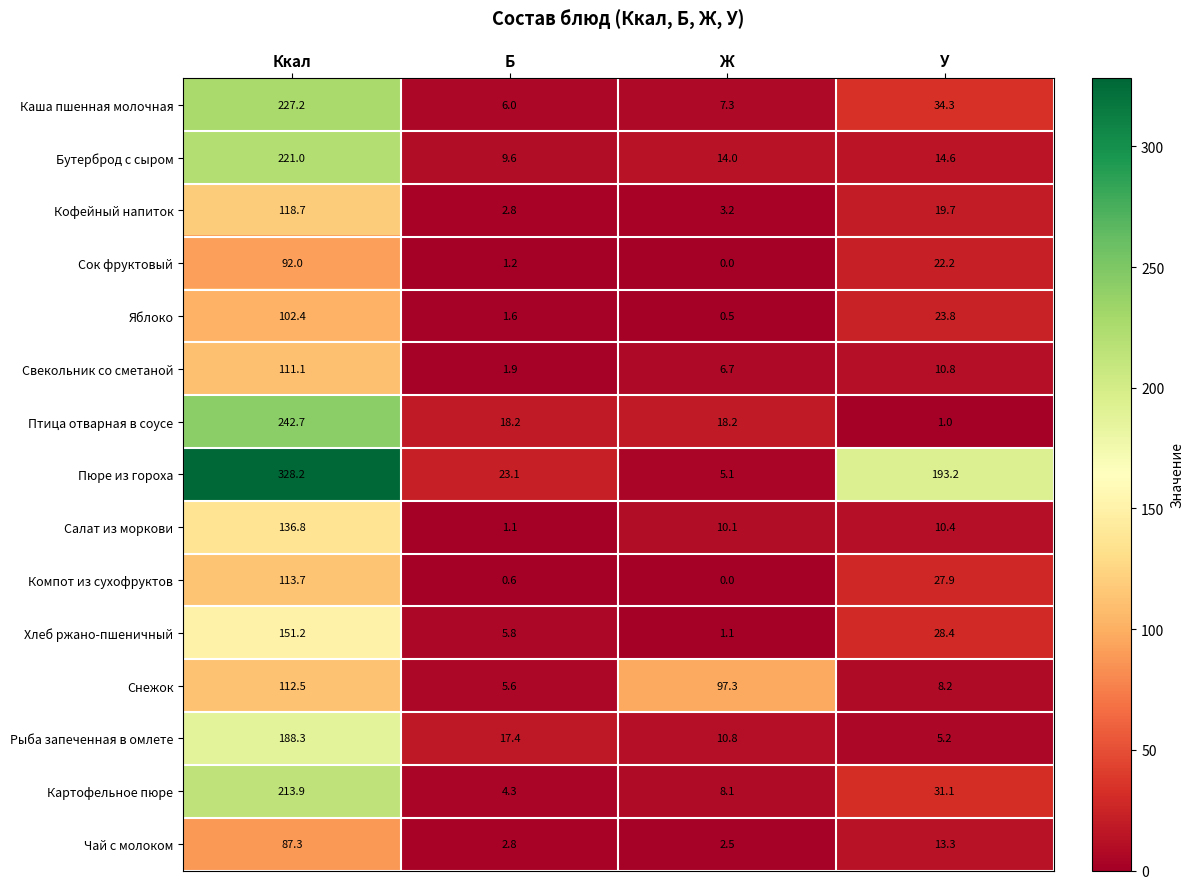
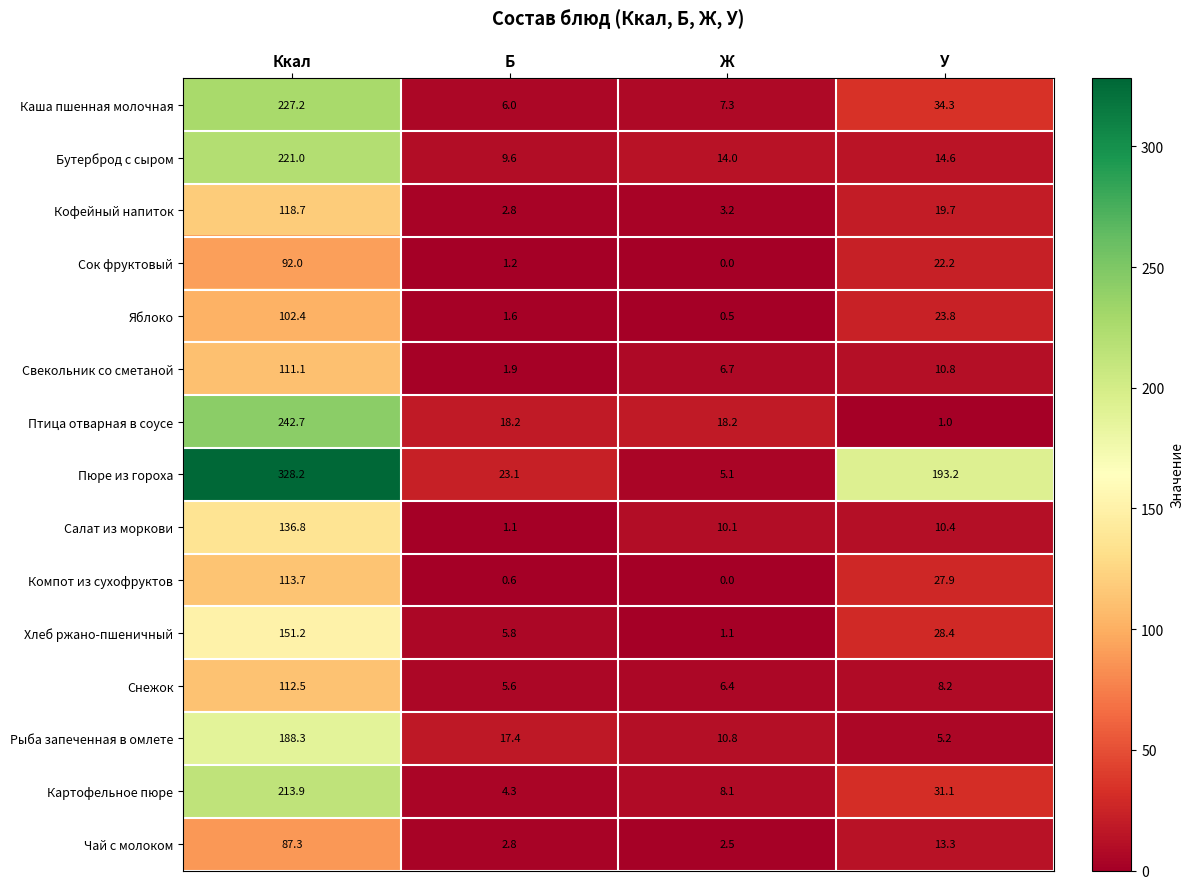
  {
    "Каша пшенная молочная": {
      "Ккал": 227.2,
      "Б": 6.0,
      "Ж": 7.3,
      "У": 34.3
    },
    "Бутерброд с сыром": {
      "Ккал": 221.0,
      "Б": 9.6,
      "Ж": 14.0,
      "У": 14.6
    },
    "Кофейный напиток": {
      "Ккал": 118.7,
      "Б": 2.8,
      "Ж": 3.2,
      "У": 19.7
    },
    "Сок фруктовый": {
      "Ккал": 92.0,
      "Б": 1.2,
      "Ж": 0.0,
      "У": 22.2
    },
    "Яблоко": {
      "Ккал": 102.4,
      "Б": 1.6,
      "Ж": 0.5,
      "У": 23.8
    },
    "Свекольник со сметаной": {
      "Ккал": 111.1,
      "Б": 1.9,
      "Ж": 6.7,
      "У": 10.8
    },
    "Птица отварная в соусе": {
      "Ккал": 242.7,
      "Б": 18.2,
      "Ж": 18.2,
      "У": 1.0
    },
    "Пюре из гороха": {
      "Ккал": 328.2,
      "Б": 23.1,
      "Ж": 5.1,
      "У": 193.2
    },
    "Салат из моркови": {
      "Ккал": 136.8,
      "Б": 1.1,
      "Ж": 10.1,
      "У": 10.4
    },
    "Компот из сухофруктов": {
      "Ккал": 113.7,
      "Б": 0.6,
      "Ж": 0.0,
      "У": 27.9
    },
    "Хлеб ржано-пшеничный": {
      "Ккал": 151.2,
      "Б": 5.8,
      "Ж": 1.1,
      "У": 28.4
    },
    "Снежок": {
      "Ккал": 112.5,
      "Б": 5.6,
-     "Ж": 97.3,
+     "Ж": 6.4,
      "У": 8.2
    },
    "Рыба запеченная в омлете": {
      "Ккал": 188.3,
      "Б": 17.4,
      "Ж": 10.8,
      "У": 5.2
    },
    "Картофельное пюре": {
      "Ккал": 213.9,
      "Б": 4.3,
      "Ж": 8.1,
      "У": 31.1
    },
    "Чай с молоком": {
      "Ккал": 87.3,
      "Б": 2.8,
      "Ж": 2.5,
      "У": 13.3
    }
  }
